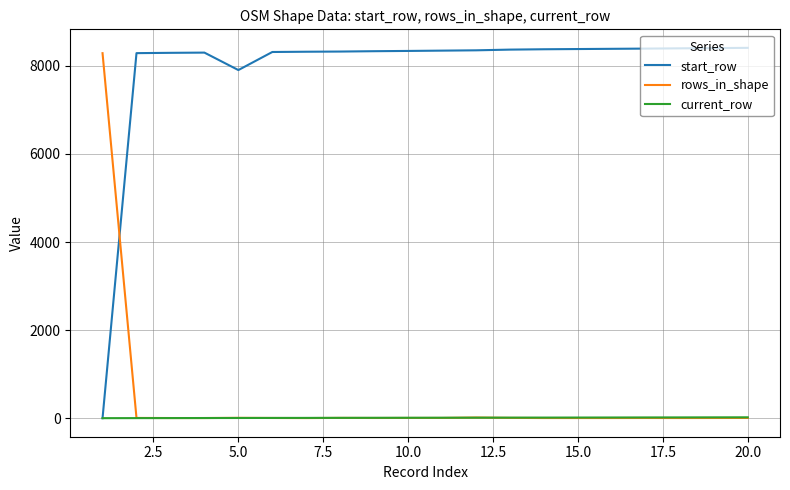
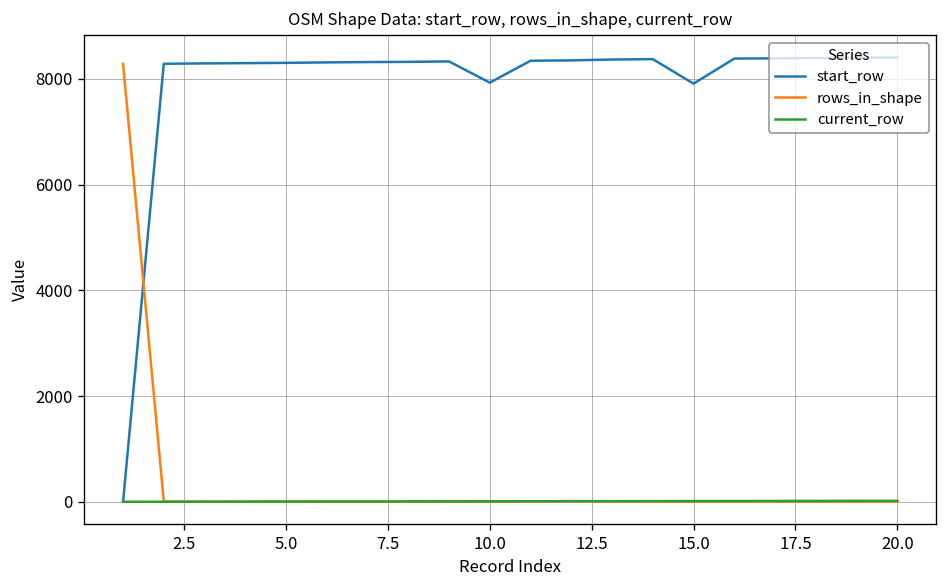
  {
    "start_row": {
-     "5.0": 7900,
-     "10.0": 8300,
-     "15.0": 8400
+     "5.0": 8300,
+     "10.0": 7900,
+     "15.0": 7900
    }
  }
